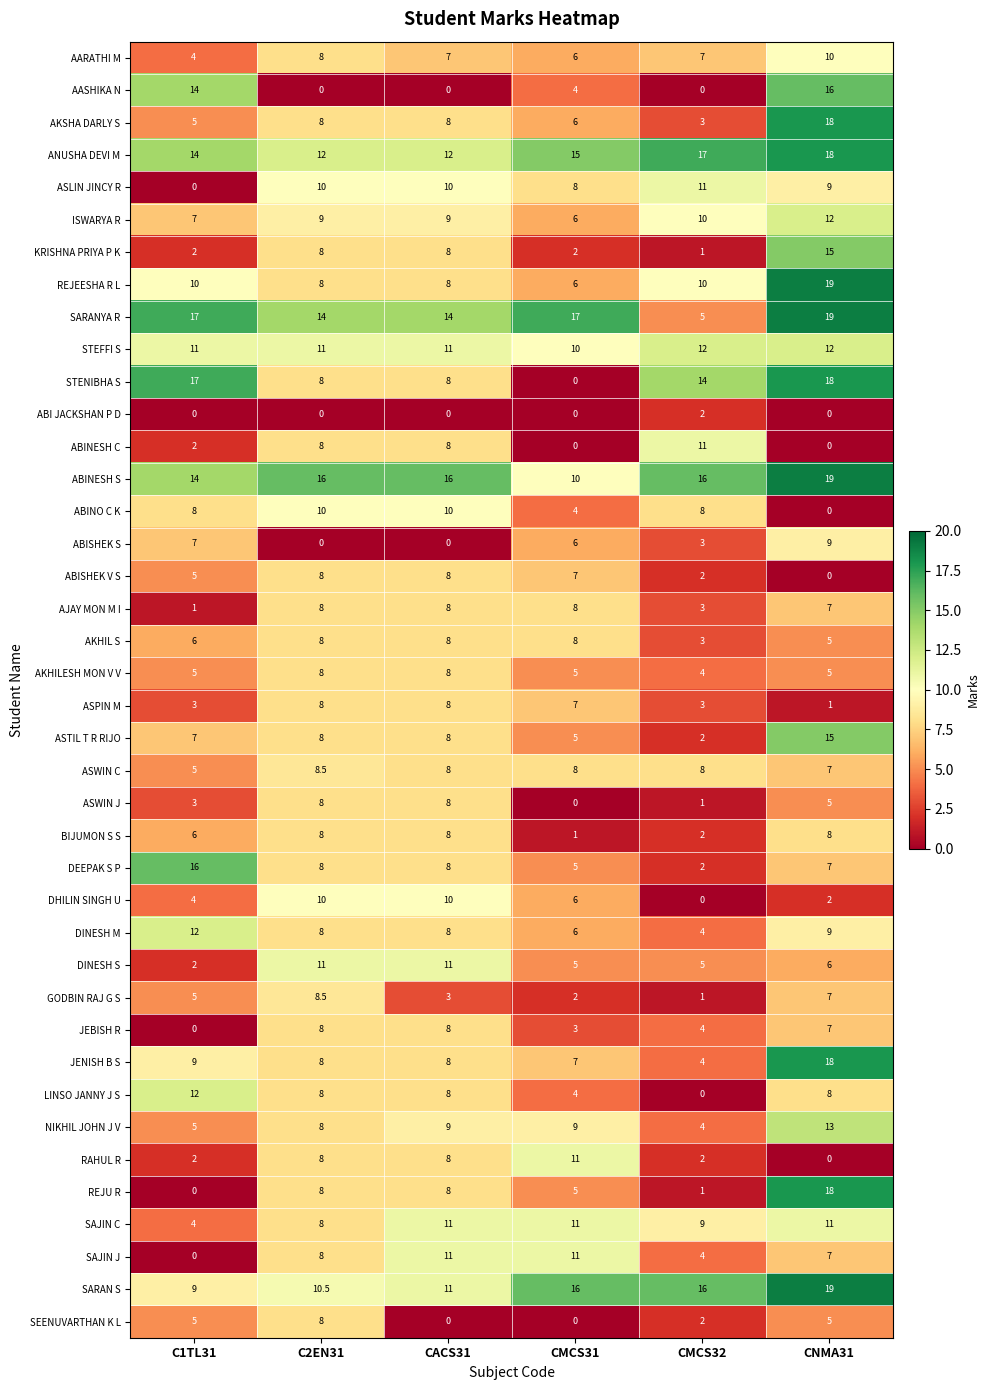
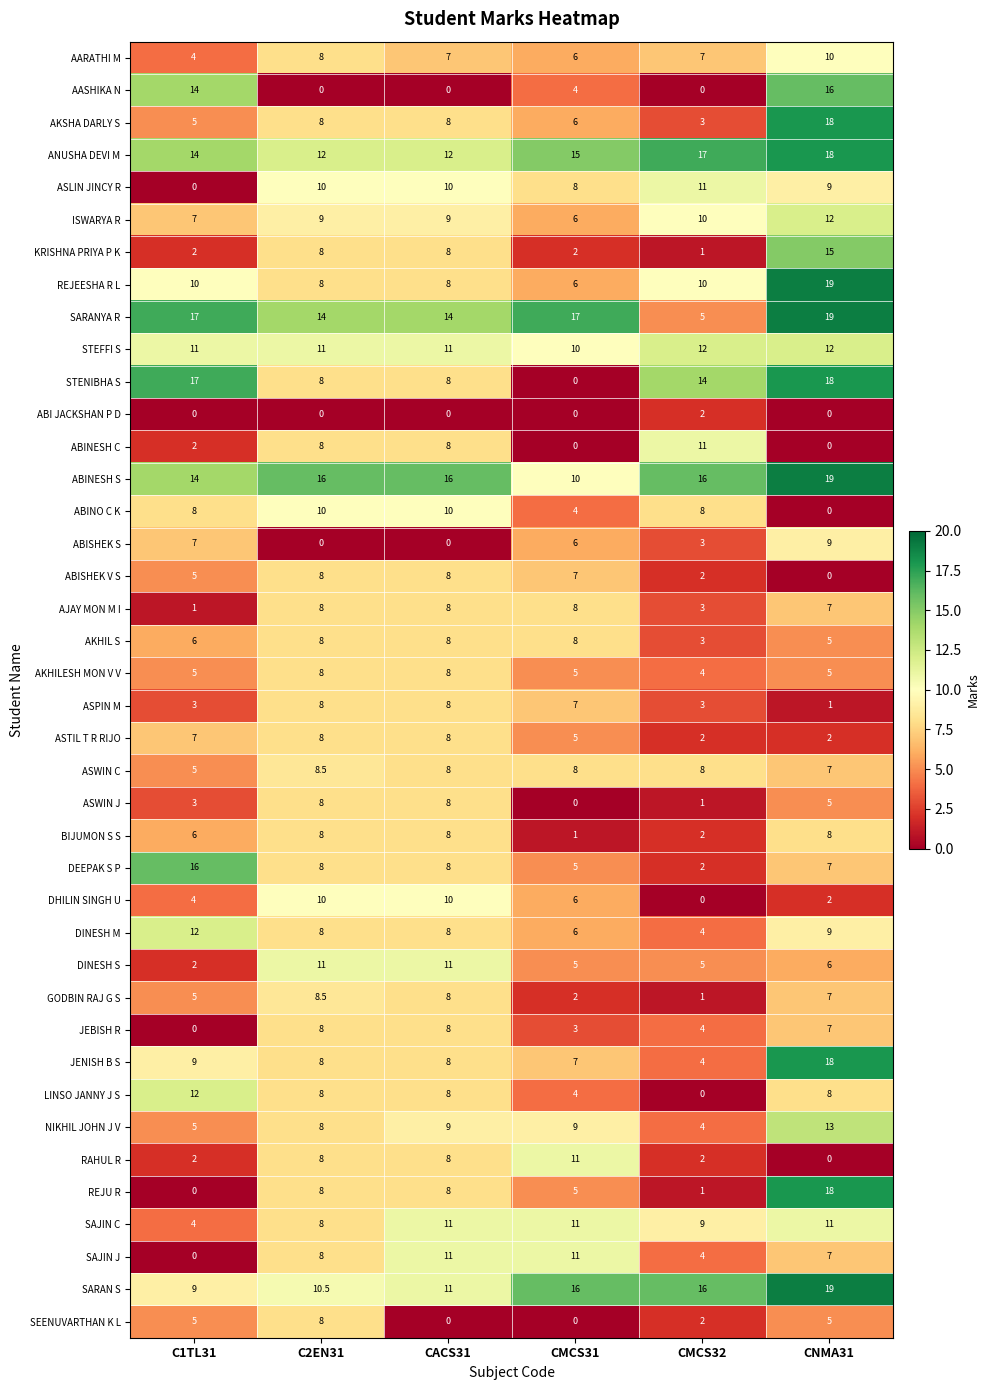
  {
    "ASTIL T R RIJO": {
      "C1TL31": 7,
      "C2EN31": 8,
      "CACS31": 8,
      "CMCS31": 5,
      "CMCS32": 2,
-     "CNMA31": 15
+     "CNMA31": 2
    },
    "GODBIN RAJ G S": {
      "C1TL31": 5,
      "C2EN31": 8.5,
-     "CACS31": 3,
+     "CACS31": 8,
      "CMCS31": 2,
      "CMCS32": 1,
      "CNMA31": 7
    }
  }
